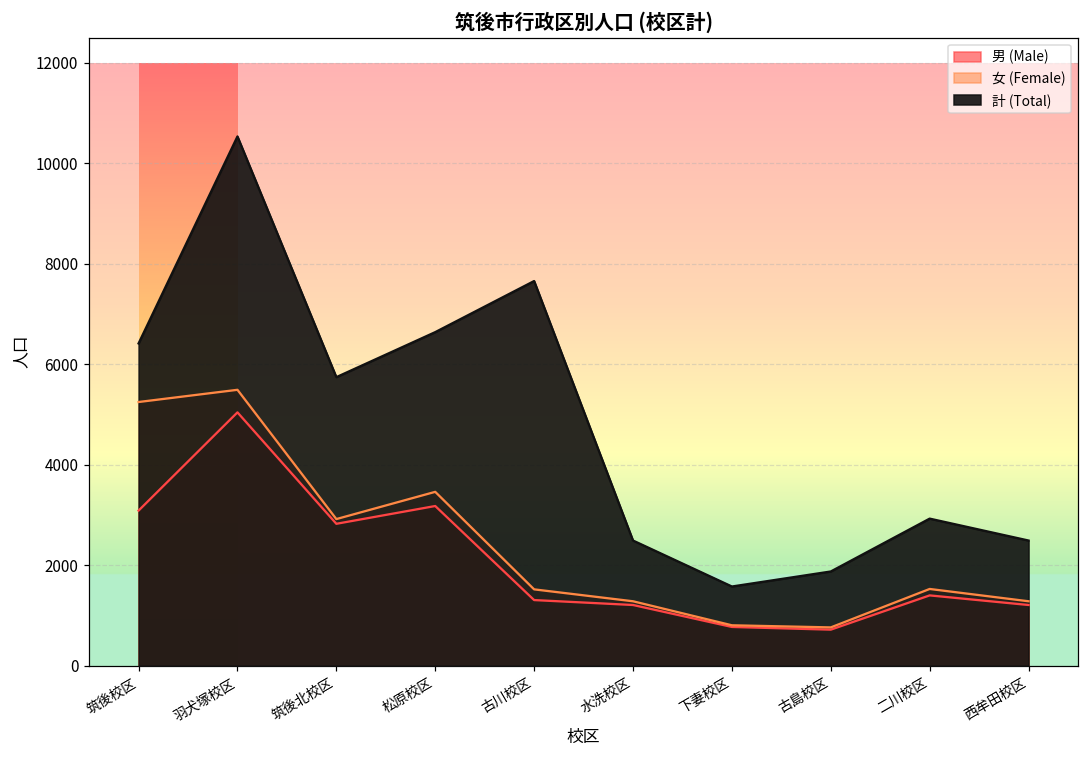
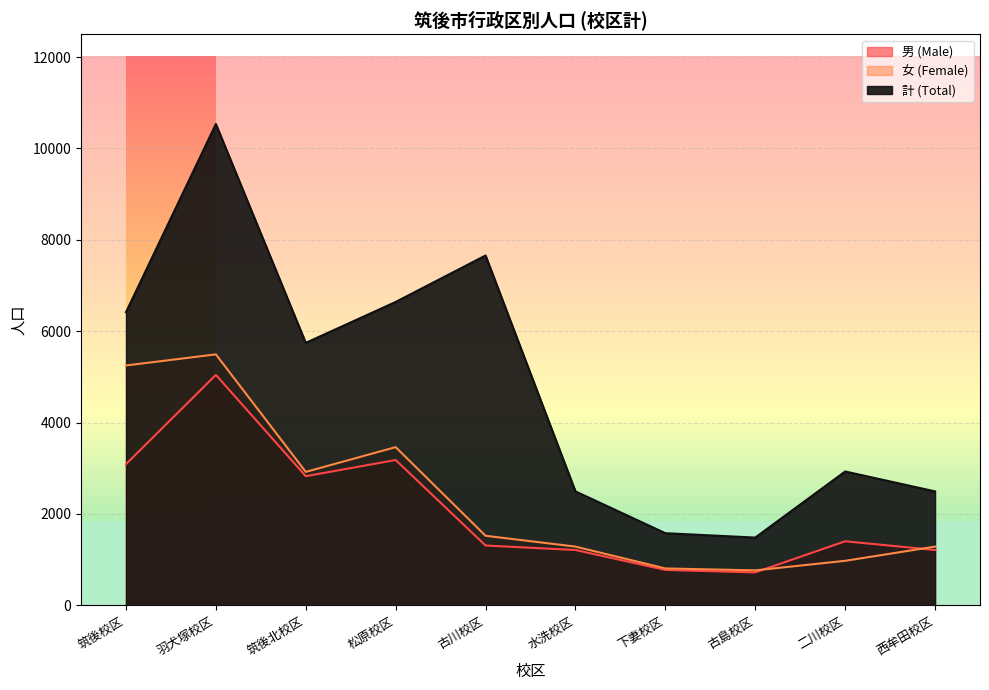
  {
    "男 (Male)": {
      "筑後校区": 3100,
      "羽犬塚校区": 5000,
      "筑後北校区": 2800,
      "松原校区": 3200,
      "古川校区": 1300,
      "水洗校区": 1200,
      "二川校区": 1400,
      "西牟田校区": 1200
    },
    "女 (Female)": {
      "筑後校区": 5200,
      "羽犬塚校区": 5500,
      "筑後北校区": 2900,
      "松原校区": 3500,
      "古川校区": 1500,
      "水洗校区": 1300,
-     "二川校区": 1500,
+     "二川校区": 1000,
      "西牟田校区": 1300
    },
    "計 (Total)": {
      "筑後校区": 6400,
      "羽犬塚校区": 10500,
      "筑後北校区": 5700,
      "松原校区": 6600,
      "古川校区": 7700,
      "水洗校区": 2500,
      "下妻校区": 1600,
-     "古島校区": 1900,
+     "古島校区": 1500,
      "二川校区": 2900,
      "西牟田校区": 2500
    }
  }
